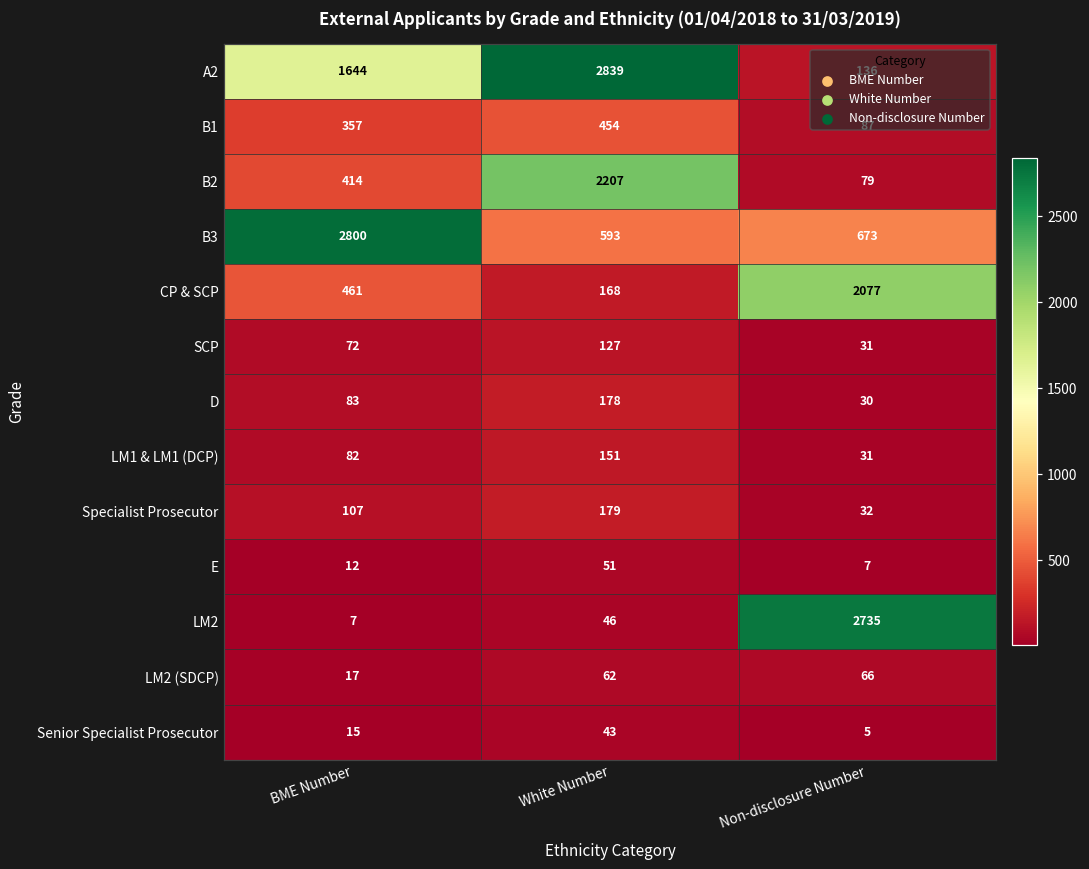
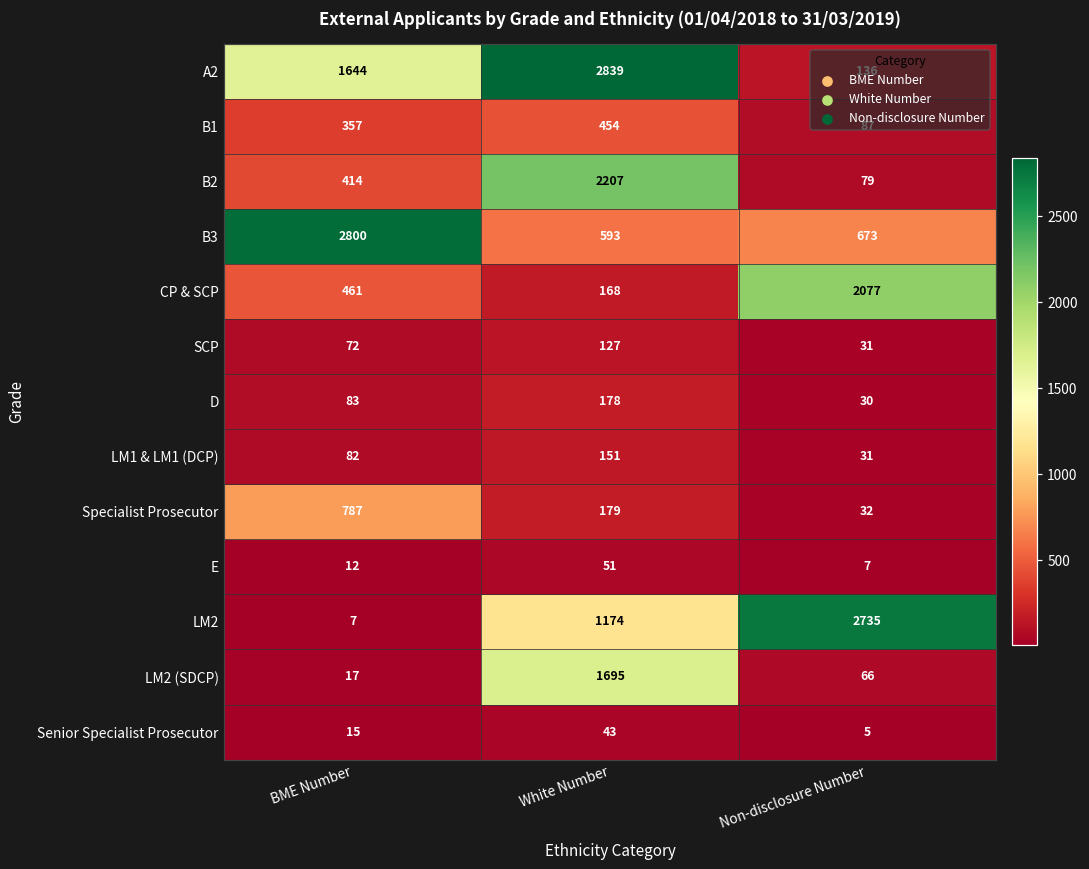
  {
    "A2": {
      "BME Number": 1644,
      "White Number": 2839
    },
    "B1": {
      "BME Number": 357,
      "White Number": 454
    },
    "B2": {
      "BME Number": 414,
      "White Number": 2207,
      "Non-disclosure Number": 79
    },
    "B3": {
      "BME Number": 2800,
      "White Number": 593,
      "Non-disclosure Number": 673
    },
    "CP & SCP": {
      "BME Number": 461,
      "White Number": 168,
      "Non-disclosure Number": 2077
    },
    "SCP": {
      "BME Number": 72,
      "White Number": 127,
      "Non-disclosure Number": 31
    },
    "D": {
      "BME Number": 83,
      "White Number": 178,
      "Non-disclosure Number": 30
    },
    "LM1 & LM1 (DCP)": {
      "BME Number": 82,
      "White Number": 151,
      "Non-disclosure Number": 31
    },
    "Specialist Prosecutor": {
-     "BME Number": 107,
+     "BME Number": 787,
      "White Number": 179,
      "Non-disclosure Number": 32
    },
    "E": {
      "BME Number": 12,
      "White Number": 51,
      "Non-disclosure Number": 7
    },
    "LM2": {
      "BME Number": 7,
-     "White Number": 46,
+     "White Number": 1174,
      "Non-disclosure Number": 2735
    },
    "LM2 (SDCP)": {
      "BME Number": 17,
-     "White Number": 62,
+     "White Number": 1695,
      "Non-disclosure Number": 66
    },
    "Senior Specialist Prosecutor": {
      "BME Number": 15,
      "White Number": 43,
      "Non-disclosure Number": 5
    }
  }
